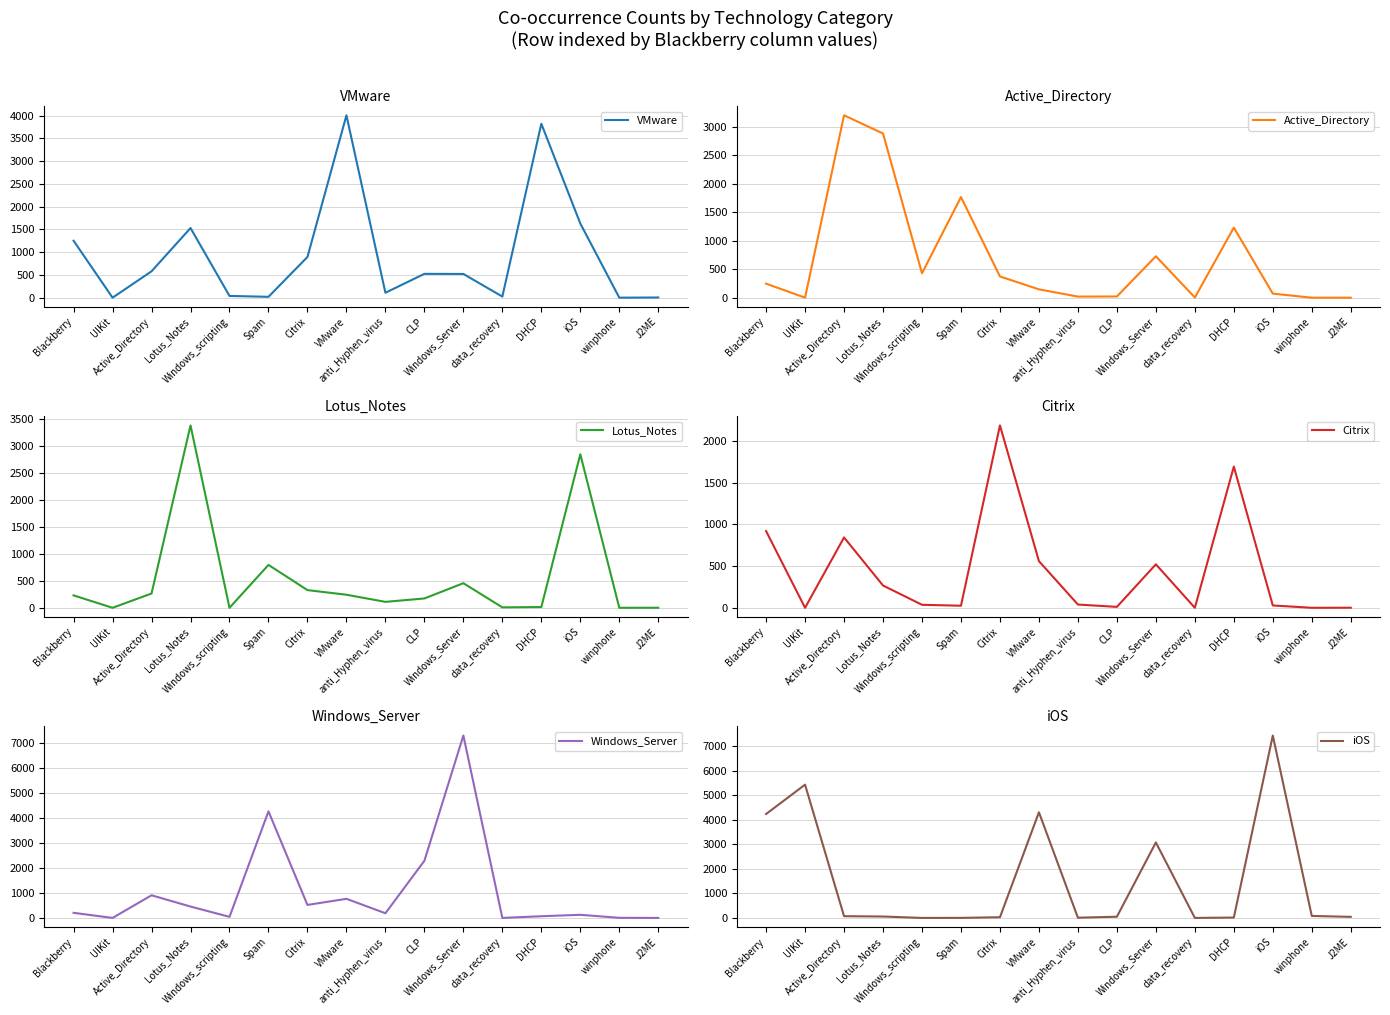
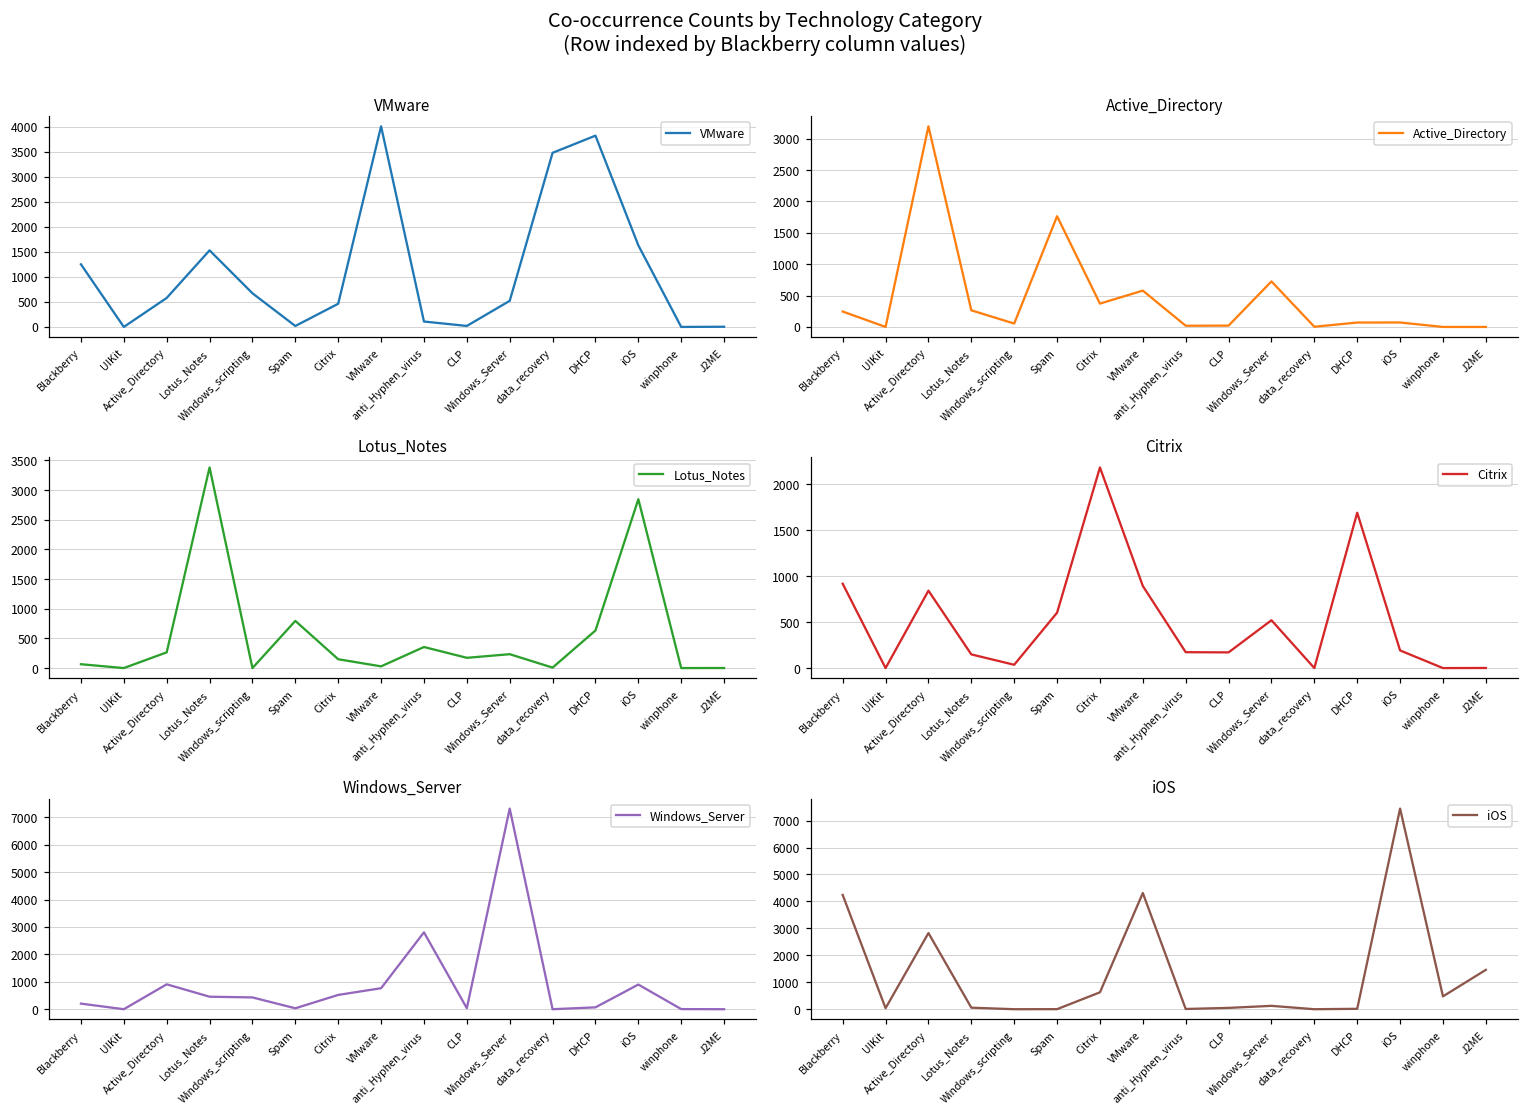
  {
    "VMware": {
      "Blackberry": 1300,
      "UIKit": 0,
      "Active_Directory": 600,
      "Lotus_Notes": 1500,
-     "Windows_scripting": 0,
+     "Windows_scripting": 700,
      "Spam": 0,
-     "Citrix": 900,
+     "Citrix": 500,
      "VMware": 4000,
      "anti_Hyphen_virus": 100,
-     "CLP": 500,
+     "CLP": 0,
      "Windows_Server": 500,
-     "data_recovery": 0,
+     "data_recovery": 3500,
      "DHCP": 3800,
      "iOS": 1600,
      "winphone": 0,
      "J2ME": 0
    },
    "Active_Directory": {
      "Blackberry": 200,
      "UIKit": 0,
      "Active_Directory": 3200,
-     "Lotus_Notes": 2900,
-     "Windows_scripting": 400,
+     "Lotus_Notes": 300,
+     "Windows_scripting": 100,
      "Spam": 1800,
      "Citrix": 400,
-     "VMware": 100,
+     "VMware": 600,
      "anti_Hyphen_virus": 0,
      "CLP": 0,
      "Windows_Server": 700,
      "data_recovery": 0,
-     "DHCP": 1200,
+     "DHCP": 100,
      "iOS": 100,
      "winphone": 0,
      "J2ME": 0
    },
    "Lotus_Notes": {
-     "Blackberry": 200,
+     "Blackberry": 100,
      "UIKit": 0,
      "Active_Directory": 300,
      "Lotus_Notes": 3400,
      "Windows_scripting": 0,
      "Spam": 800,
-     "Citrix": 300,
-     "VMware": 200,
-     "anti_Hyphen_virus": 100,
+     "Citrix": 100,
+     "VMware": 0,
+     "anti_Hyphen_virus": 400,
      "CLP": 200,
-     "Windows_Server": 500,
+     "Windows_Server": 200,
      "data_recovery": 0,
-     "DHCP": 0,
+     "DHCP": 600,
      "iOS": 2800,
      "winphone": 0,
      "J2ME": 0
    },
    "Citrix": {
      "Blackberry": 900,
      "UIKit": 0,
      "Active_Directory": 800,
-     "Lotus_Notes": 300,
+     "Lotus_Notes": 100,
      "Windows_scripting": 0,
-     "Spam": 0,
+     "Spam": 600,
      "Citrix": 2200,
-     "VMware": 600,
-     "anti_Hyphen_virus": 0,
-     "CLP": 0,
+     "VMware": 900,
+     "anti_Hyphen_virus": 200,
+     "CLP": 200,
      "Windows_Server": 500,
      "data_recovery": 0,
      "DHCP": 1700,
-     "iOS": 0,
+     "iOS": 200,
      "winphone": 0,
      "J2ME": 0
    },
    "Windows_Server": {
      "Blackberry": 200,
      "UIKit": 0,
      "Active_Directory": 900,
      "Lotus_Notes": 500,
-     "Windows_scripting": 0,
-     "Spam": 4300,
+     "Windows_scripting": 400,
+     "Spam": 0,
      "Citrix": 500,
      "VMware": 800,
-     "anti_Hyphen_virus": 200,
-     "CLP": 2300,
+     "anti_Hyphen_virus": 2800,
+     "CLP": 0,
      "Windows_Server": 7300,
      "data_recovery": 0,
      "DHCP": 100,
-     "iOS": 100,
+     "iOS": 900,
      "winphone": 0,
      "J2ME": 0
    },
    "iOS": {
      "Blackberry": 4200,
-     "UIKit": 5400,
-     "Active_Directory": 100,
+     "UIKit": 0,
+     "Active_Directory": 2800,
      "Lotus_Notes": 100,
      "Windows_scripting": 0,
      "Spam": 0,
-     "Citrix": 0,
+     "Citrix": 600,
      "VMware": 4300,
      "anti_Hyphen_virus": 0,
      "CLP": 0,
-     "Windows_Server": 3100,
+     "Windows_Server": 100,
      "data_recovery": 0,
      "DHCP": 0,
      "iOS": 7400,
-     "winphone": 100,
-     "J2ME": 0
+     "winphone": 500,
+     "J2ME": 1500
    }
  }
